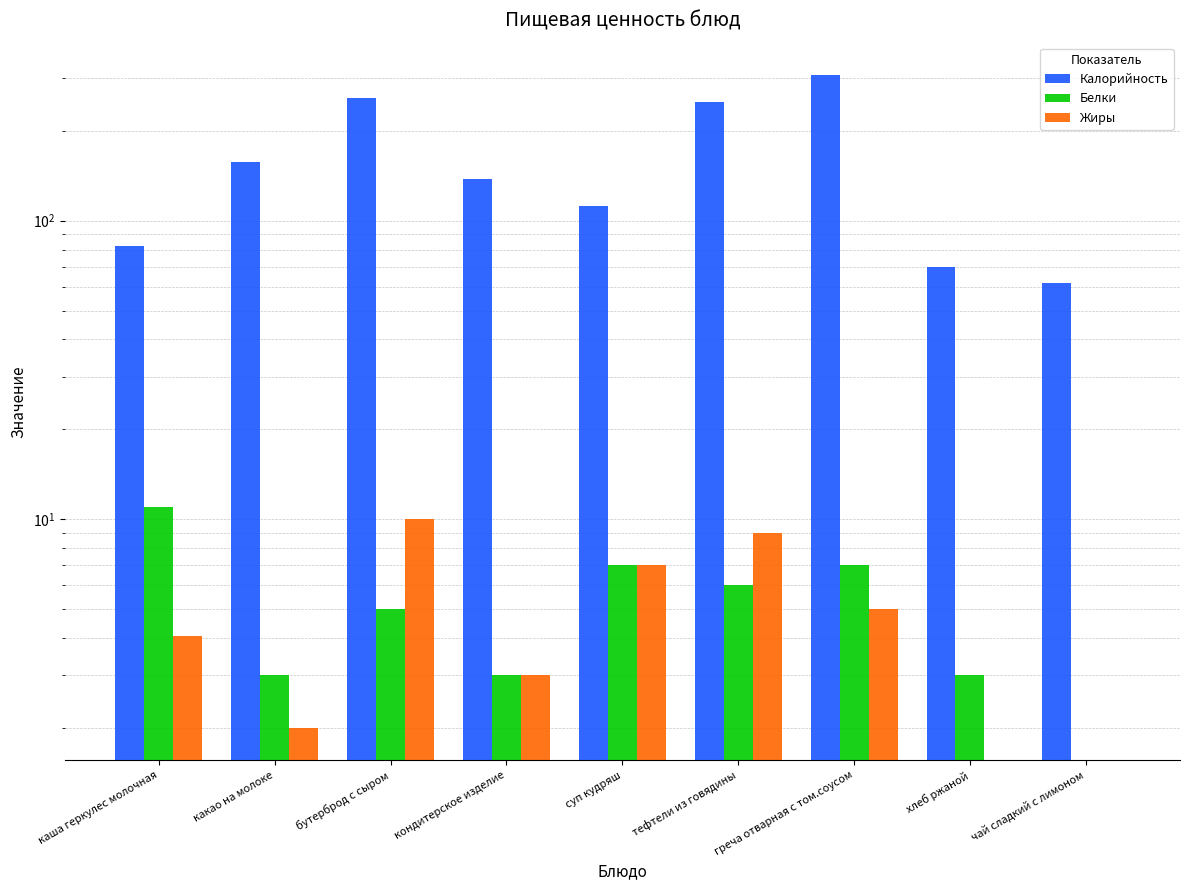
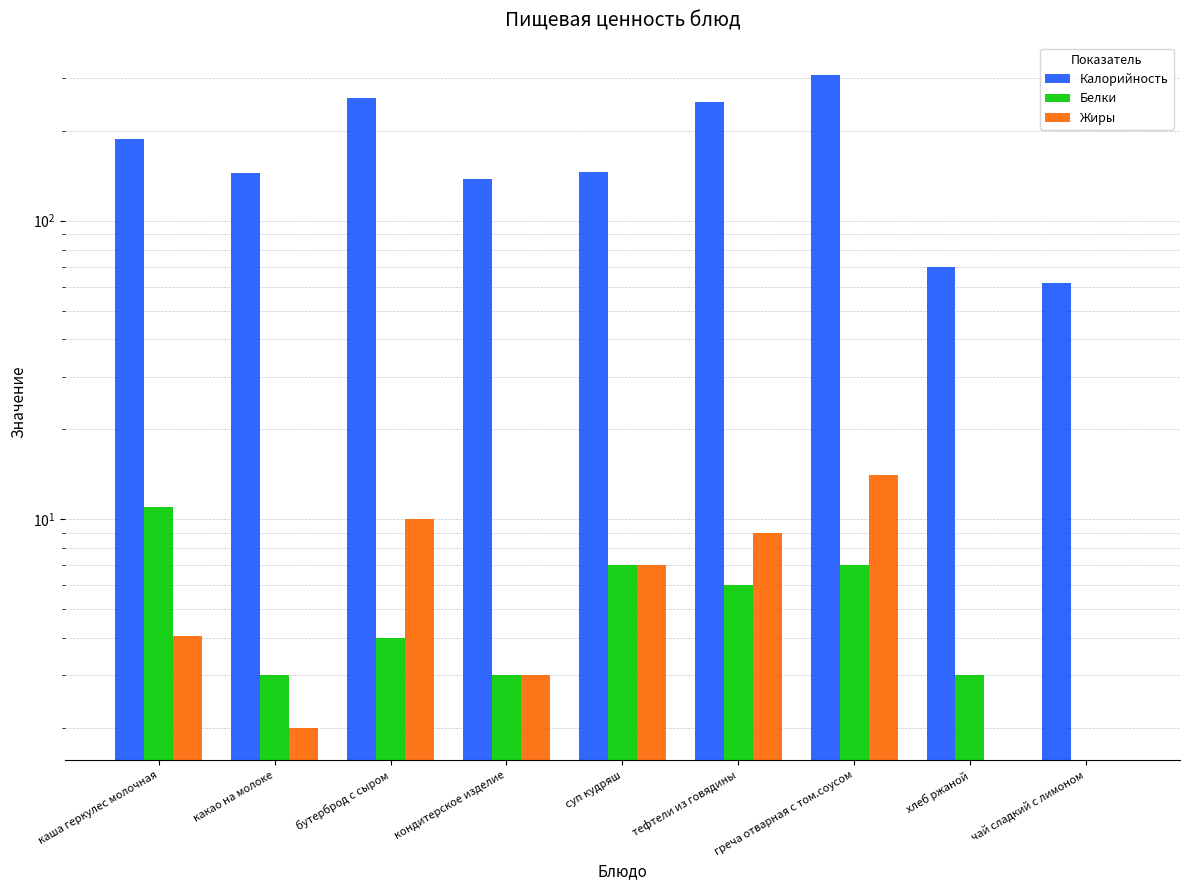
  {
    "Калорийность": {
-     "каша геркулес молочная": 82,
-     "какао на молоке": 160,
+     "каша геркулес молочная": 190,
+     "какао на молоке": 150,
      "бутерброд с сыром": 260,
      "кондитерское изделие": 140,
-     "суп кудряш": 112,
+     "суп кудряш": 150,
      "тефтели из говядины": 250,
      "греча отварная с том.соусом": 310,
      "хлеб ржаной": 70,
      "чай сладкий с лимоном": 62
    },
    "Белки": {
      "каша геркулес молочная": 11,
      "какао на молоке": 3,
-     "бутерброд с сыром": 5,
+     "бутерброд с сыром": 4,
      "кондитерское изделие": 3,
      "суп кудряш": 7,
      "тефтели из говядины": 6,
      "греча отварная с том.соусом": 7,
      "хлеб ржаной": 3
    },
    "Жиры": {
      "каша геркулес молочная": 4,
      "какао на молоке": 2,
      "бутерброд с сыром": 10,
      "кондитерское изделие": 3,
      "суп кудряш": 7,
      "тефтели из говядины": 9,
-     "греча отварная с том.соусом": 5
+     "греча отварная с том.соусом": 14
    }
  }
